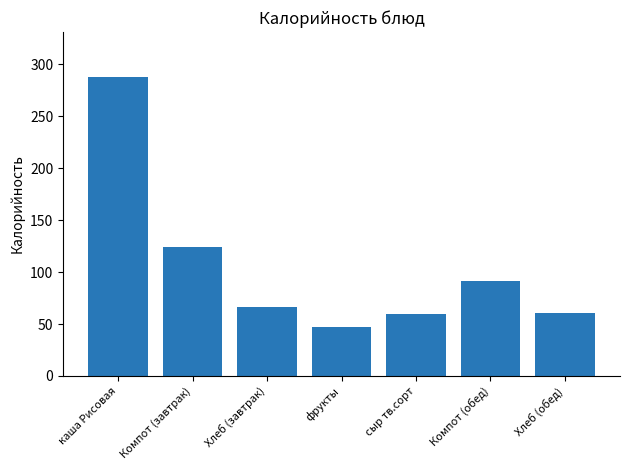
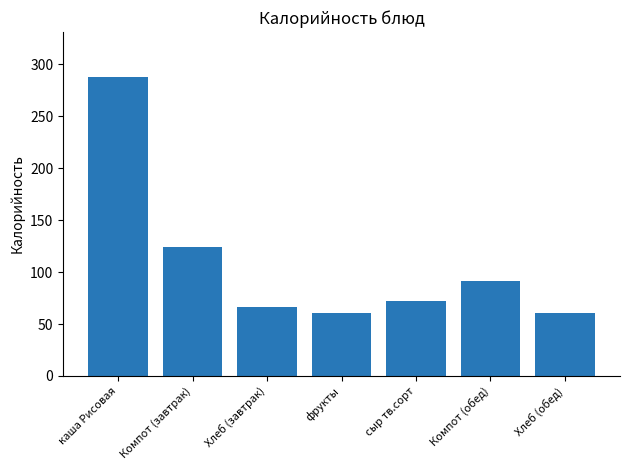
  {
    "каша Рисовая": 288,
    "Компот (завтрак)": 124,
    "Хлеб (завтрак)": 67,
-   "фрукты": 47,
-   "сыр тв.сорт": 59,
+   "фрукты": 61,
+   "сыр тв.сорт": 72,
    "Компот (обед)": 91,
    "Хлеб (обед)": 61
  }
